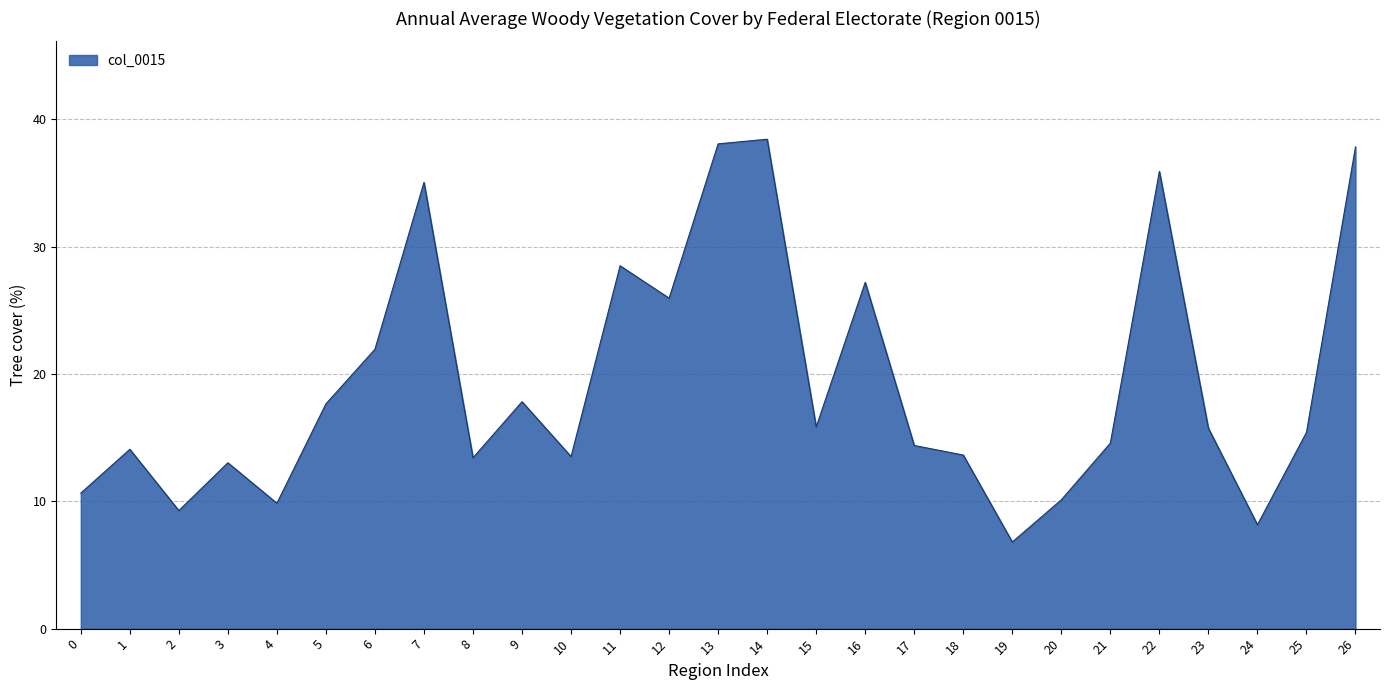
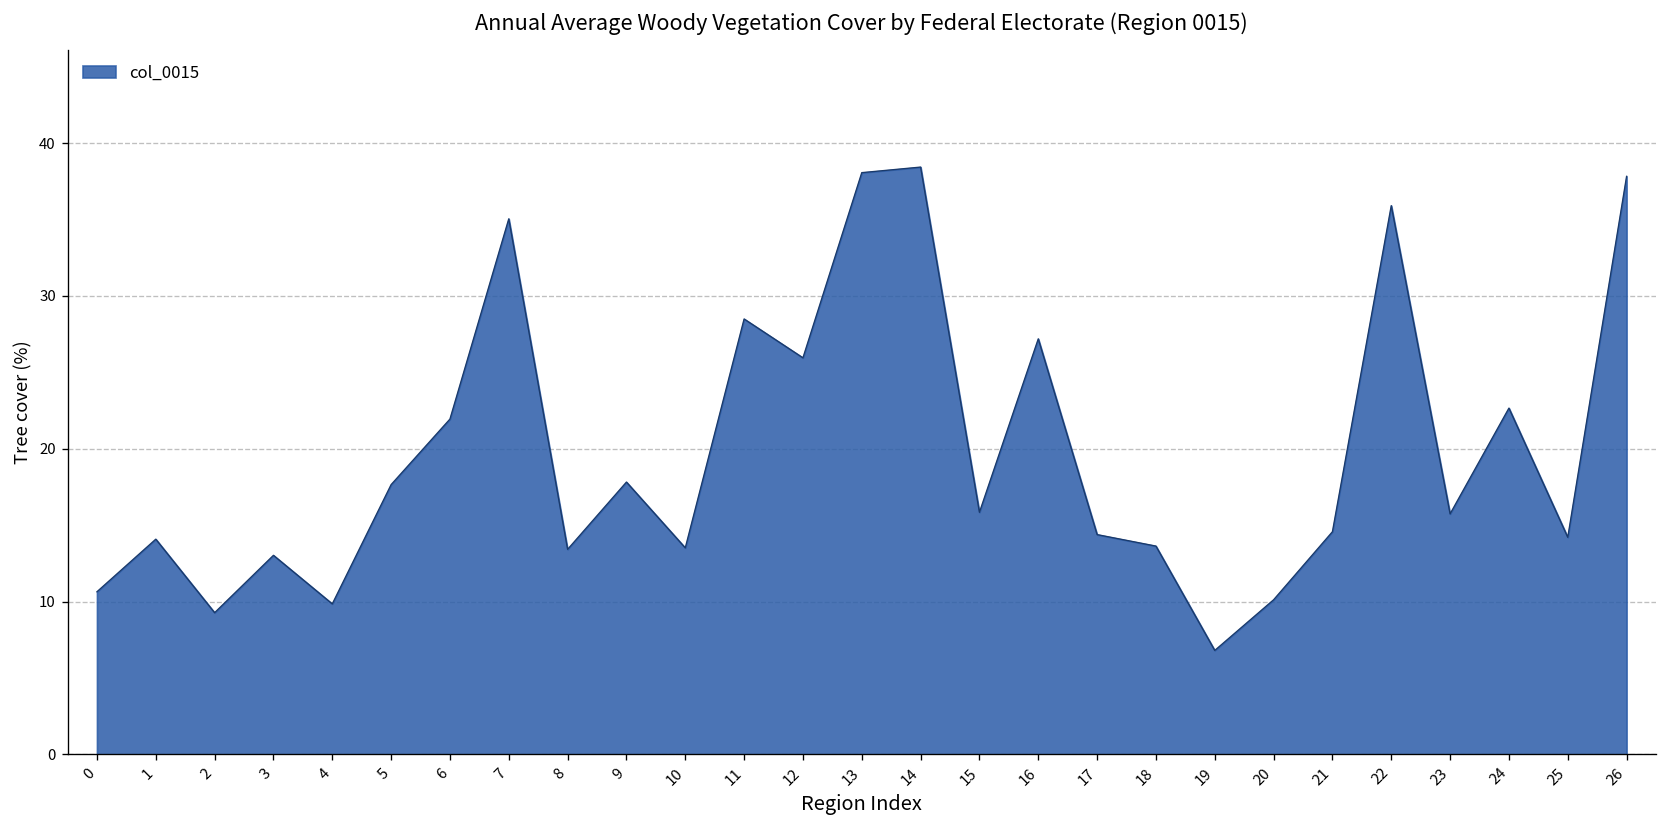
  {
    "0": 10.6,
    "1": 14.1,
    "2": 9.3,
    "3": 13.0,
    "4": 9.8,
    "5": 17.7,
    "6": 21.9,
    "7": 35.0,
    "8": 13.4,
    "9": 17.8,
    "10": 13.5,
    "11": 28.5,
    "12": 25.9,
    "13": 38.1,
    "14": 38.4,
    "15": 15.8,
    "16": 27.2,
    "17": 14.4,
    "18": 13.6,
    "19": 6.8,
    "20": 10.1,
    "21": 14.6,
    "22": 35.9,
    "23": 15.7,
-   "24": 8.2,
-   "25": 15.4,
+   "24": 22.7,
+   "25": 14.2,
    "26": 37.8
  }
